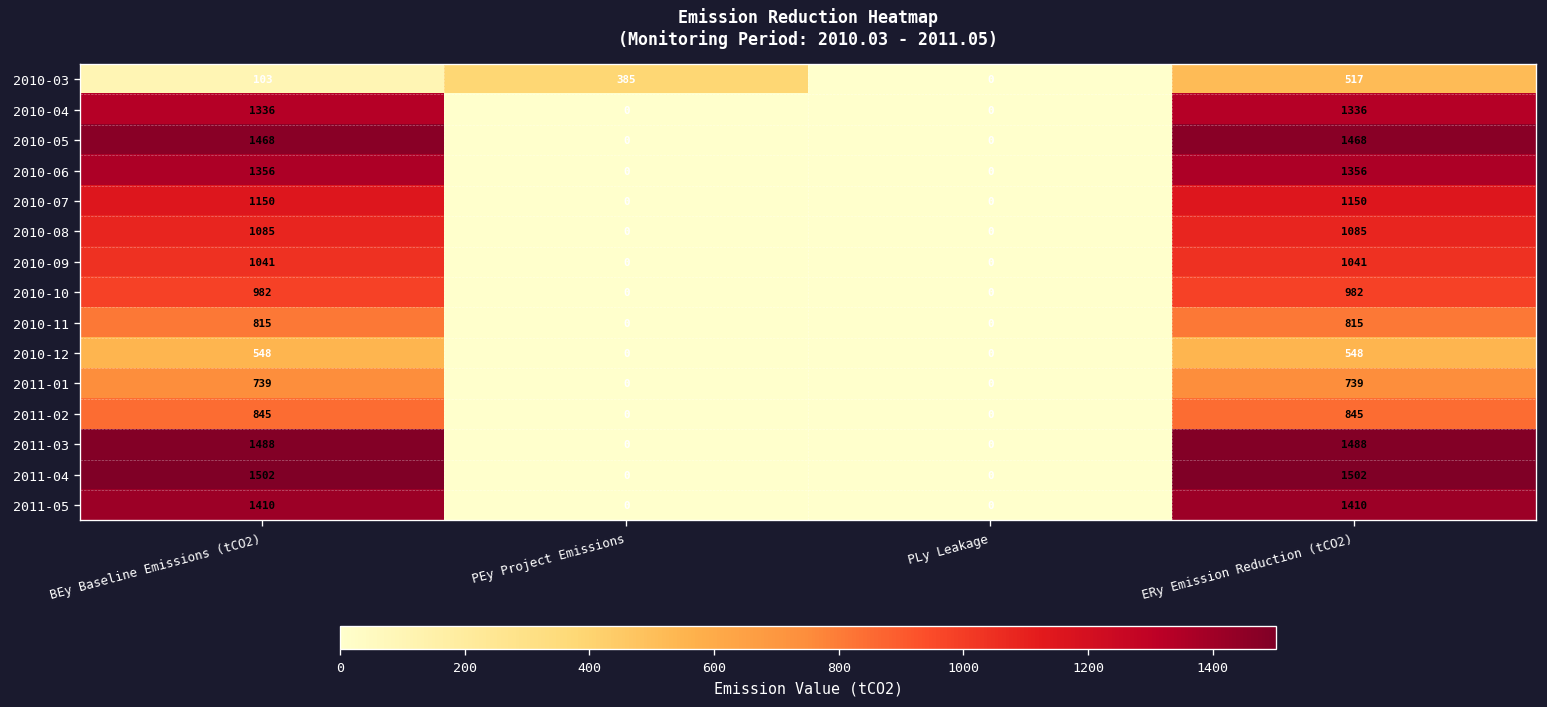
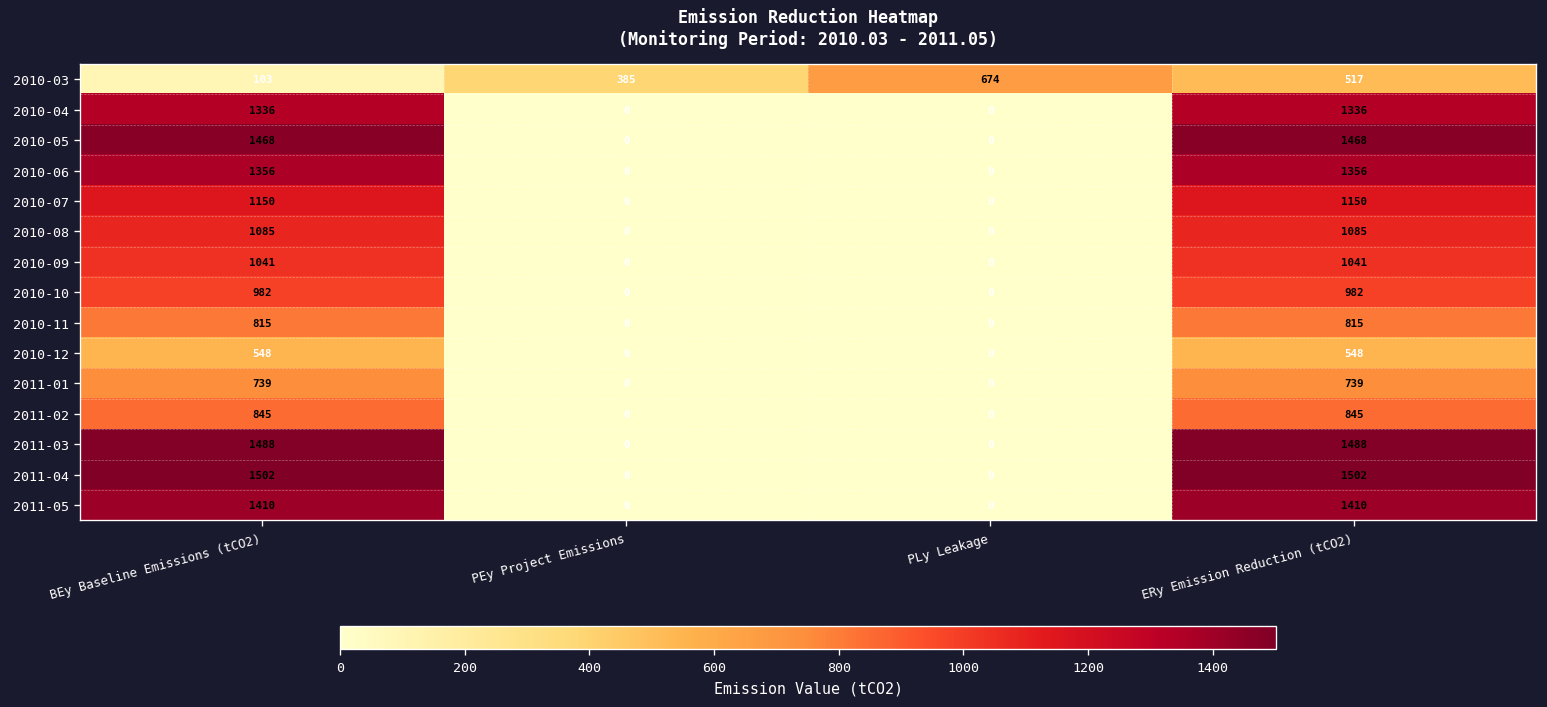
  {
    "2010-03": {
      "BEy Baseline Emissions (tCO2)": 103,
      "PEy Project Emissions": 385,
-     "PLy Leakage": 0,
+     "PLy Leakage": 674,
      "ERy Emission Reduction (tCO2)": 517
    },
    "2010-04": {
      "BEy Baseline Emissions (tCO2)": 1336,
      "PEy Project Emissions": 0,
      "PLy Leakage": 0,
      "ERy Emission Reduction (tCO2)": 1336
    },
    "2010-05": {
      "BEy Baseline Emissions (tCO2)": 1468,
      "PEy Project Emissions": 0,
      "PLy Leakage": 0,
      "ERy Emission Reduction (tCO2)": 1468
    },
    "2010-06": {
      "BEy Baseline Emissions (tCO2)": 1356,
      "PEy Project Emissions": 0,
      "PLy Leakage": 0,
      "ERy Emission Reduction (tCO2)": 1356
    },
    "2010-07": {
      "BEy Baseline Emissions (tCO2)": 1150,
      "PEy Project Emissions": 0,
      "PLy Leakage": 0,
      "ERy Emission Reduction (tCO2)": 1150
    },
    "2010-08": {
      "BEy Baseline Emissions (tCO2)": 1085,
      "PEy Project Emissions": 0,
      "PLy Leakage": 0,
      "ERy Emission Reduction (tCO2)": 1085
    },
    "2010-09": {
      "BEy Baseline Emissions (tCO2)": 1041,
      "PEy Project Emissions": 0,
      "PLy Leakage": 0,
      "ERy Emission Reduction (tCO2)": 1041
    },
    "2010-10": {
      "BEy Baseline Emissions (tCO2)": 982,
      "PEy Project Emissions": 0,
      "PLy Leakage": 0,
      "ERy Emission Reduction (tCO2)": 982
    },
    "2010-11": {
      "BEy Baseline Emissions (tCO2)": 815,
      "PEy Project Emissions": 0,
      "PLy Leakage": 0,
      "ERy Emission Reduction (tCO2)": 815
    },
    "2010-12": {
      "BEy Baseline Emissions (tCO2)": 548,
      "PEy Project Emissions": 0,
      "PLy Leakage": 0,
      "ERy Emission Reduction (tCO2)": 548
    },
    "2011-01": {
      "BEy Baseline Emissions (tCO2)": 739,
      "PEy Project Emissions": 0,
      "PLy Leakage": 0,
      "ERy Emission Reduction (tCO2)": 739
    },
    "2011-02": {
      "BEy Baseline Emissions (tCO2)": 845,
      "PEy Project Emissions": 0,
      "PLy Leakage": 0,
      "ERy Emission Reduction (tCO2)": 845
    },
    "2011-03": {
      "BEy Baseline Emissions (tCO2)": 1488,
      "PEy Project Emissions": 0,
      "PLy Leakage": 0,
      "ERy Emission Reduction (tCO2)": 1488
    },
    "2011-04": {
      "BEy Baseline Emissions (tCO2)": 1502,
      "PEy Project Emissions": 0,
      "PLy Leakage": 0,
      "ERy Emission Reduction (tCO2)": 1502
    },
    "2011-05": {
      "BEy Baseline Emissions (tCO2)": 1410,
      "PEy Project Emissions": 0,
      "PLy Leakage": 0,
      "ERy Emission Reduction (tCO2)": 1410
    }
  }
